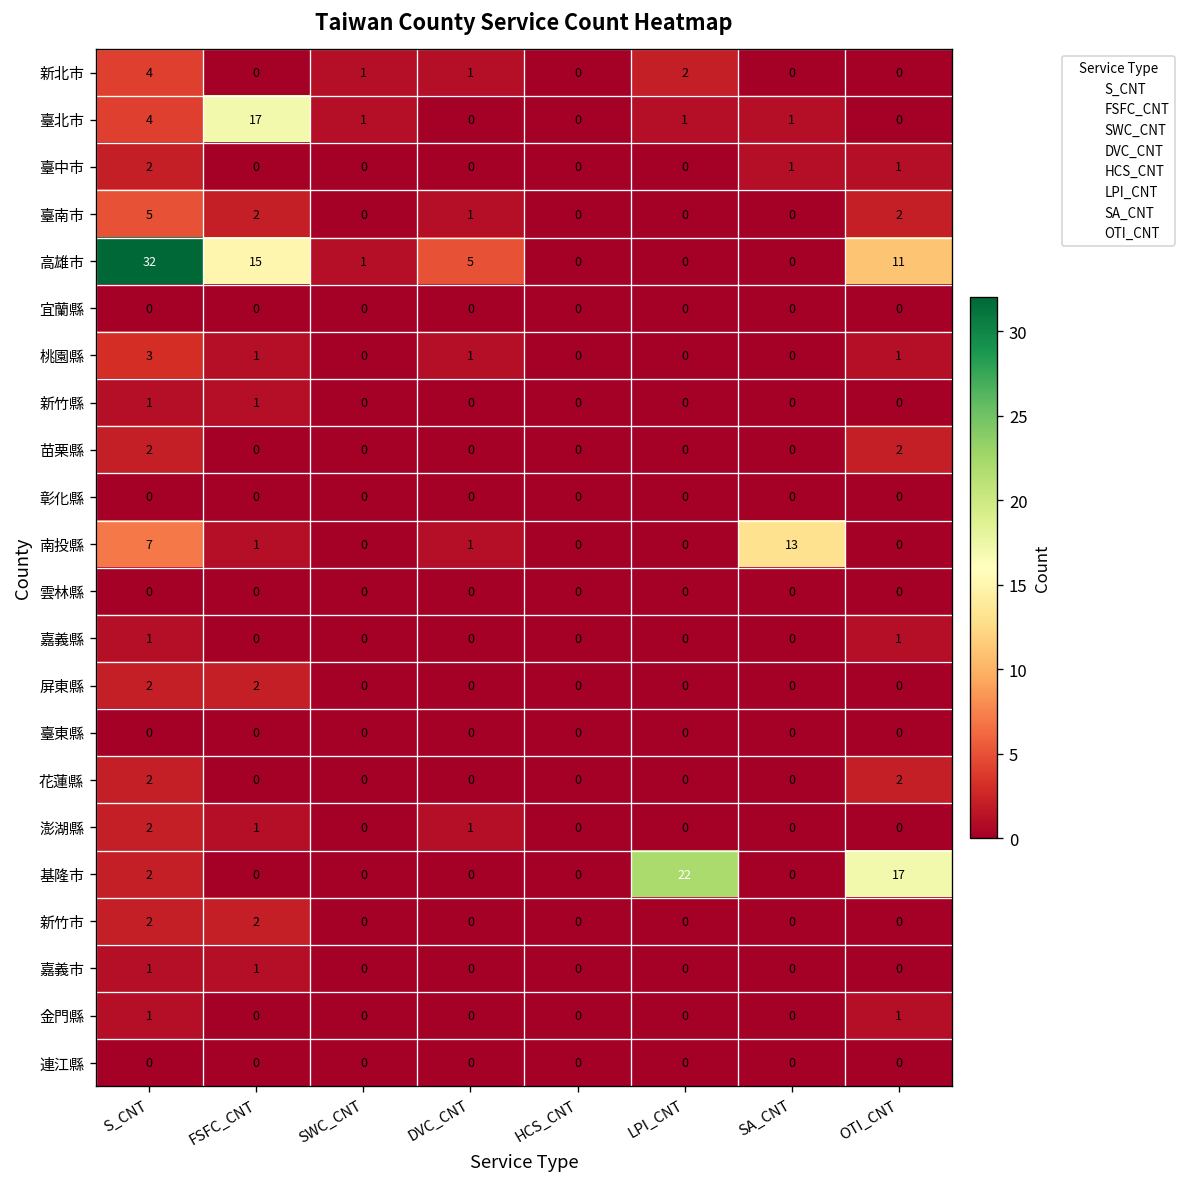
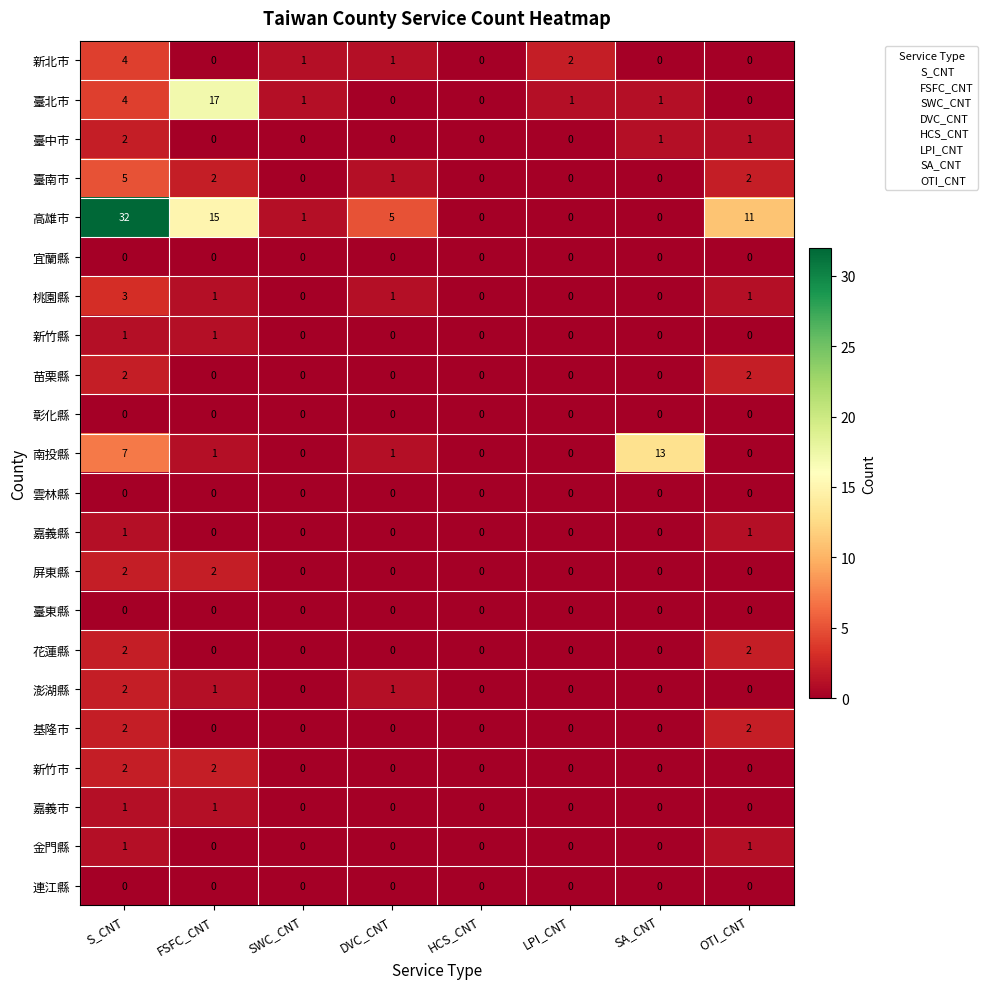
  {
    "新北市": {
      "S_CNT": 4,
      "FSFC_CNT": 0,
      "SWC_CNT": 1,
      "DVC_CNT": 1,
      "HCS_CNT": 0,
      "LPI_CNT": 2,
      "SA_CNT": 0,
      "OTI_CNT": 0
    },
    "臺北市": {
      "S_CNT": 4,
      "FSFC_CNT": 17,
      "SWC_CNT": 1,
      "DVC_CNT": 0,
      "HCS_CNT": 0,
      "LPI_CNT": 1,
      "SA_CNT": 1,
      "OTI_CNT": 0
    },
    "臺中市": {
      "S_CNT": 2,
      "FSFC_CNT": 0,
      "SWC_CNT": 0,
      "DVC_CNT": 0,
      "HCS_CNT": 0,
      "LPI_CNT": 0,
      "SA_CNT": 1,
      "OTI_CNT": 1
    },
    "臺南市": {
      "S_CNT": 5,
      "FSFC_CNT": 2,
      "SWC_CNT": 0,
      "DVC_CNT": 1,
      "HCS_CNT": 0,
      "LPI_CNT": 0,
      "SA_CNT": 0,
      "OTI_CNT": 2
    },
    "高雄市": {
      "S_CNT": 32,
      "FSFC_CNT": 15,
      "SWC_CNT": 1,
      "DVC_CNT": 5,
      "HCS_CNT": 0,
      "LPI_CNT": 0,
      "SA_CNT": 0,
      "OTI_CNT": 11
    },
    "宜蘭縣": {
      "S_CNT": 0,
      "FSFC_CNT": 0,
      "SWC_CNT": 0,
      "DVC_CNT": 0,
      "HCS_CNT": 0,
      "LPI_CNT": 0,
      "SA_CNT": 0,
      "OTI_CNT": 0
    },
    "桃園縣": {
      "S_CNT": 3,
      "FSFC_CNT": 1,
      "SWC_CNT": 0,
      "DVC_CNT": 1,
      "HCS_CNT": 0,
      "LPI_CNT": 0,
      "SA_CNT": 0,
      "OTI_CNT": 1
    },
    "新竹縣": {
      "S_CNT": 1,
      "FSFC_CNT": 1,
      "SWC_CNT": 0,
      "DVC_CNT": 0,
      "HCS_CNT": 0,
      "LPI_CNT": 0,
      "SA_CNT": 0,
      "OTI_CNT": 0
    },
    "苗栗縣": {
      "S_CNT": 2,
      "FSFC_CNT": 0,
      "SWC_CNT": 0,
      "DVC_CNT": 0,
      "HCS_CNT": 0,
      "LPI_CNT": 0,
      "SA_CNT": 0,
      "OTI_CNT": 2
    },
    "彰化縣": {
      "S_CNT": 0,
      "FSFC_CNT": 0,
      "SWC_CNT": 0,
      "DVC_CNT": 0,
      "HCS_CNT": 0,
      "LPI_CNT": 0,
      "SA_CNT": 0,
      "OTI_CNT": 0
    },
    "南投縣": {
      "S_CNT": 7,
      "FSFC_CNT": 1,
      "SWC_CNT": 0,
      "DVC_CNT": 1,
      "HCS_CNT": 0,
      "LPI_CNT": 0,
      "SA_CNT": 13,
      "OTI_CNT": 0
    },
    "雲林縣": {
      "S_CNT": 0,
      "FSFC_CNT": 0,
      "SWC_CNT": 0,
      "DVC_CNT": 0,
      "HCS_CNT": 0,
      "LPI_CNT": 0,
      "SA_CNT": 0,
      "OTI_CNT": 0
    },
    "嘉義縣": {
      "S_CNT": 1,
      "FSFC_CNT": 0,
      "SWC_CNT": 0,
      "DVC_CNT": 0,
      "HCS_CNT": 0,
      "LPI_CNT": 0,
      "SA_CNT": 0,
      "OTI_CNT": 1
    },
    "屏東縣": {
      "S_CNT": 2,
      "FSFC_CNT": 2,
      "SWC_CNT": 0,
      "DVC_CNT": 0,
      "HCS_CNT": 0,
      "LPI_CNT": 0,
      "SA_CNT": 0,
      "OTI_CNT": 0
    },
    "臺東縣": {
      "S_CNT": 0,
      "FSFC_CNT": 0,
      "SWC_CNT": 0,
      "DVC_CNT": 0,
      "HCS_CNT": 0,
      "LPI_CNT": 0,
      "SA_CNT": 0,
      "OTI_CNT": 0
    },
    "花蓮縣": {
      "S_CNT": 2,
      "FSFC_CNT": 0,
      "SWC_CNT": 0,
      "DVC_CNT": 0,
      "HCS_CNT": 0,
      "LPI_CNT": 0,
      "SA_CNT": 0,
      "OTI_CNT": 2
    },
    "澎湖縣": {
      "S_CNT": 2,
      "FSFC_CNT": 1,
      "SWC_CNT": 0,
      "DVC_CNT": 1,
      "HCS_CNT": 0,
      "LPI_CNT": 0,
      "SA_CNT": 0,
      "OTI_CNT": 0
    },
    "基隆市": {
      "S_CNT": 2,
      "FSFC_CNT": 0,
      "SWC_CNT": 0,
      "DVC_CNT": 0,
      "HCS_CNT": 0,
-     "LPI_CNT": 22,
+     "LPI_CNT": 0,
      "SA_CNT": 0,
-     "OTI_CNT": 17
+     "OTI_CNT": 2
    },
    "新竹市": {
      "S_CNT": 2,
      "FSFC_CNT": 2,
      "SWC_CNT": 0,
      "DVC_CNT": 0,
      "HCS_CNT": 0,
      "LPI_CNT": 0,
      "SA_CNT": 0,
      "OTI_CNT": 0
    },
    "嘉義市": {
      "S_CNT": 1,
      "FSFC_CNT": 1,
      "SWC_CNT": 0,
      "DVC_CNT": 0,
      "HCS_CNT": 0,
      "LPI_CNT": 0,
      "SA_CNT": 0,
      "OTI_CNT": 0
    },
    "金門縣": {
      "S_CNT": 1,
      "FSFC_CNT": 0,
      "SWC_CNT": 0,
      "DVC_CNT": 0,
      "HCS_CNT": 0,
      "LPI_CNT": 0,
      "SA_CNT": 0,
      "OTI_CNT": 1
    },
    "連江縣": {
      "S_CNT": 0,
      "FSFC_CNT": 0,
      "SWC_CNT": 0,
      "DVC_CNT": 0,
      "HCS_CNT": 0,
      "LPI_CNT": 0,
      "SA_CNT": 0,
      "OTI_CNT": 0
    }
  }
